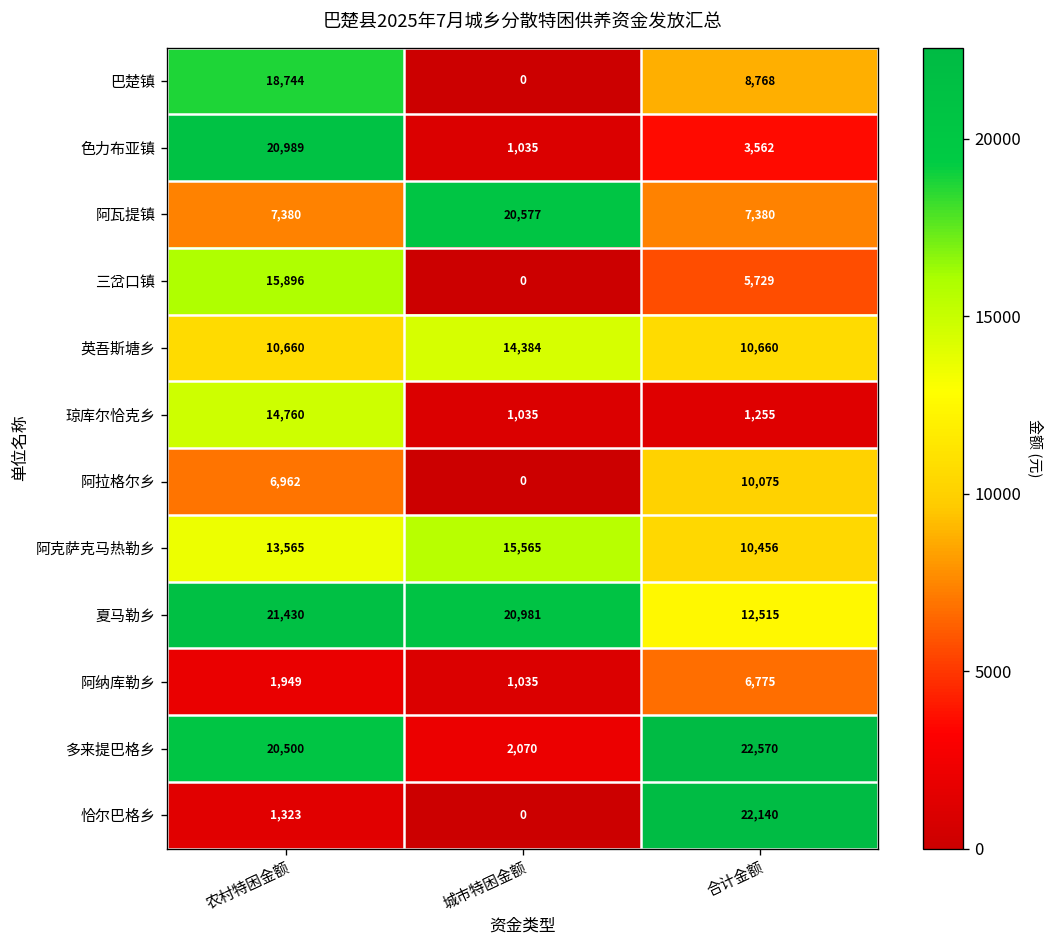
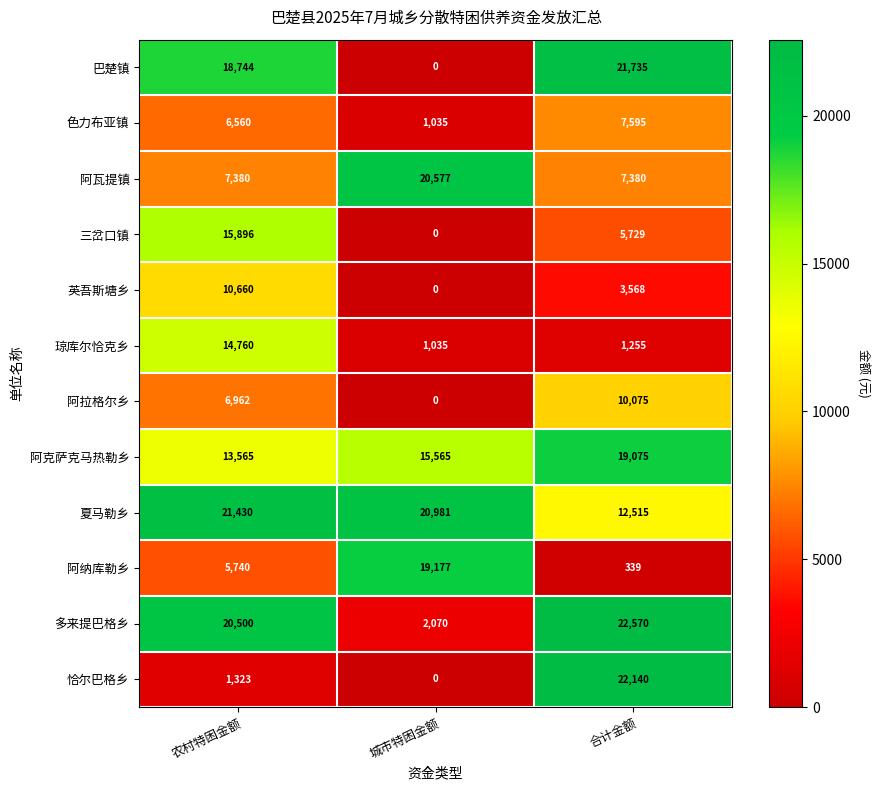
  {
    "巴楚镇": {
      "农村特困金额": "18,744",
      "城市特困金额": "0",
-     "合计金额": "8,768"
+     "合计金额": "21,735"
    },
    "色力布亚镇": {
-     "农村特困金额": "20,989",
+     "农村特困金额": "6,560",
      "城市特困金额": "1,035",
-     "合计金额": "3,562"
+     "合计金额": "7,595"
    },
    "阿瓦提镇": {
      "农村特困金额": "7,380",
      "城市特困金额": "20,577",
      "合计金额": "7,380"
    },
    "三岔口镇": {
      "农村特困金额": "15,896",
      "城市特困金额": "0",
      "合计金额": "5,729"
    },
    "英吾斯塘乡": {
      "农村特困金额": "10,660",
-     "城市特困金额": "14,384",
-     "合计金额": "10,660"
+     "城市特困金额": "0",
+     "合计金额": "3,568"
    },
    "琼库尔恰克乡": {
      "农村特困金额": "14,760",
      "城市特困金额": "1,035",
      "合计金额": "1,255"
    },
    "阿拉格尔乡": {
      "农村特困金额": "6,962",
      "城市特困金额": "0",
      "合计金额": "10,075"
    },
    "阿克萨克马热勒乡": {
      "农村特困金额": "13,565",
      "城市特困金额": "15,565",
-     "合计金额": "10,456"
+     "合计金额": "19,075"
    },
    "夏马勒乡": {
      "农村特困金额": "21,430",
      "城市特困金额": "20,981",
      "合计金额": "12,515"
    },
    "阿纳库勒乡": {
-     "农村特困金额": "1,949",
-     "城市特困金额": "1,035",
-     "合计金额": "6,775"
+     "农村特困金额": "5,740",
+     "城市特困金额": "19,177",
+     "合计金额": "339"
    },
    "多来提巴格乡": {
      "农村特困金额": "20,500",
      "城市特困金额": "2,070",
      "合计金额": "22,570"
    },
    "恰尔巴格乡": {
      "农村特困金额": "1,323",
      "城市特困金额": "0",
      "合计金额": "22,140"
    }
  }
